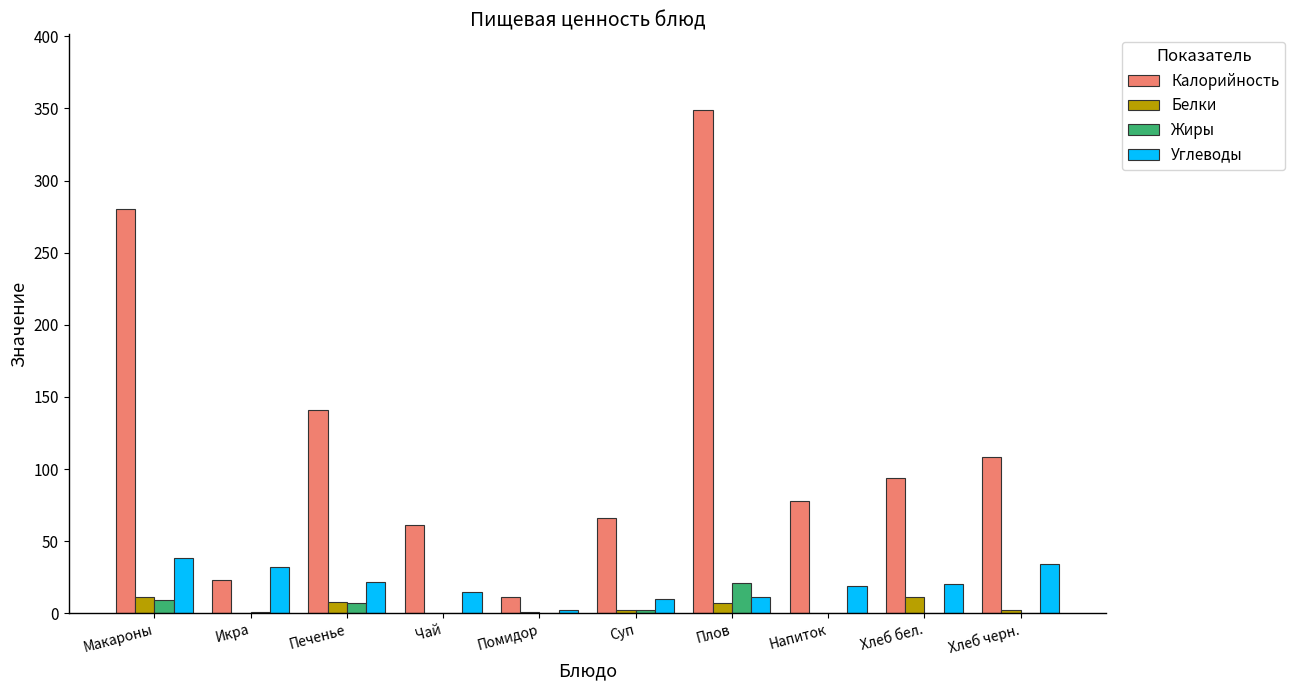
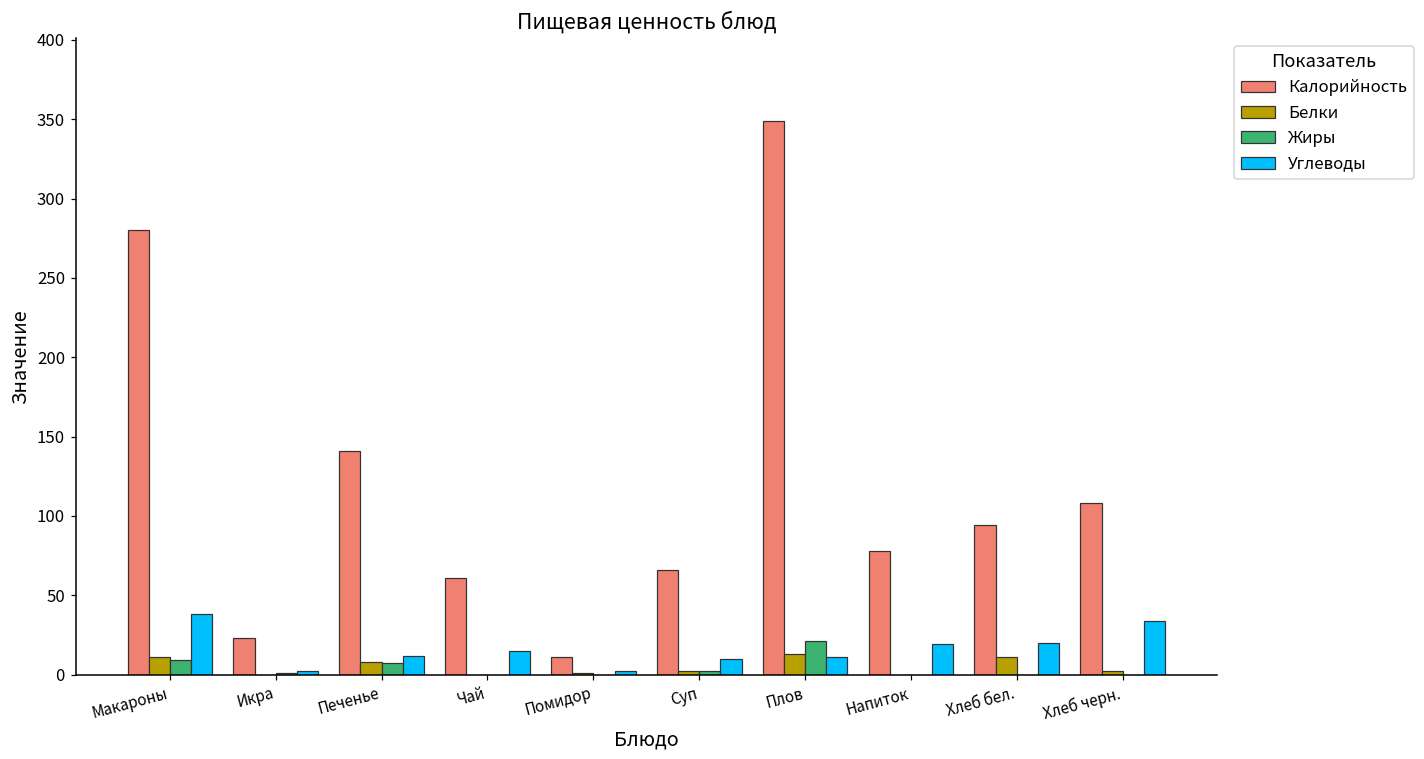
  {
    "Калорийность": {
      "Макароны": 280,
      "Икра": 23,
      "Печенье": 141,
      "Чай": 61,
      "Помидор": 11,
      "Суп": 66,
      "Плов": 349,
      "Напиток": 78,
      "Хлеб бел.": 94,
      "Хлеб черн.": 108
    },
    "Белки": {
      "Макароны": 11,
      "Икра": 0,
      "Печенье": 8,
      "Чай": 0,
      "Суп": 2,
-     "Плов": 7,
+     "Плов": 13,
      "Напиток": 0,
      "Хлеб бел.": 11,
      "Хлеб черн.": 2
    },
    "Жиры": {
      "Макароны": 9,
      "Печенье": 7,
      "Чай": 0,
      "Помидор": 0,
      "Суп": 2,
      "Плов": 21,
      "Напиток": 0,
      "Хлеб бел.": 0,
      "Хлеб черн.": 0
    },
    "Углеводы": {
      "Макароны": 38,
-     "Икра": 32,
-     "Печенье": 22,
+     "Икра": 2,
+     "Печенье": 12,
      "Чай": 15,
      "Помидор": 2,
      "Суп": 10,
      "Плов": 11,
      "Напиток": 19,
      "Хлеб бел.": 20,
      "Хлеб черн.": 34
    }
  }
